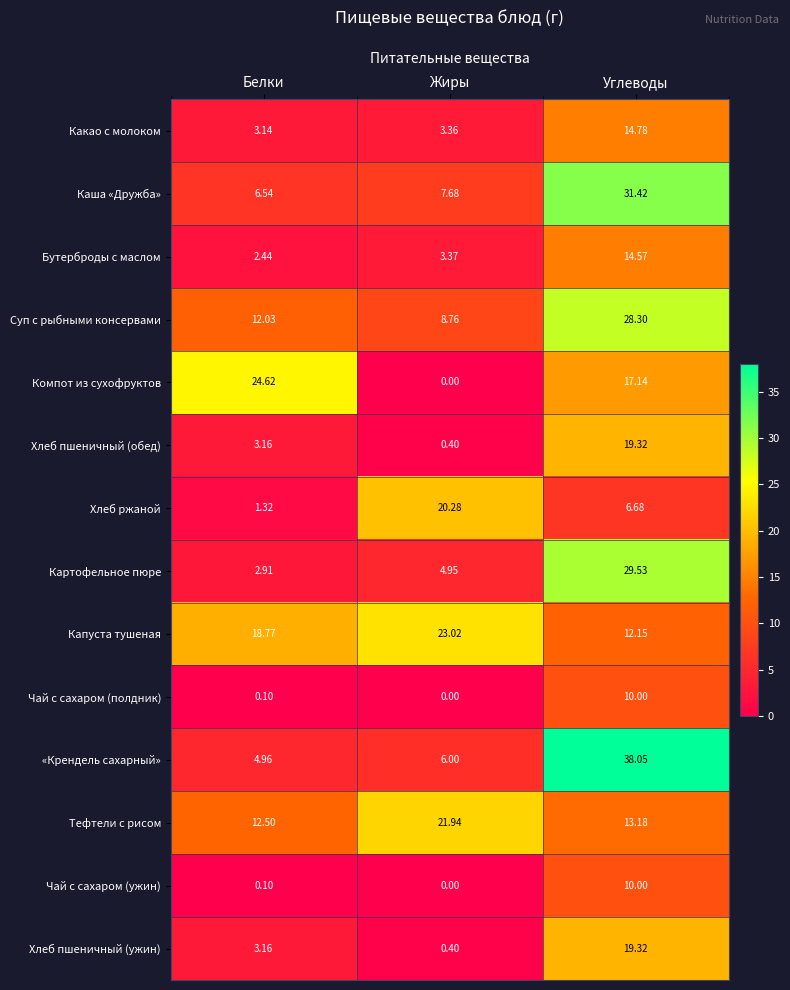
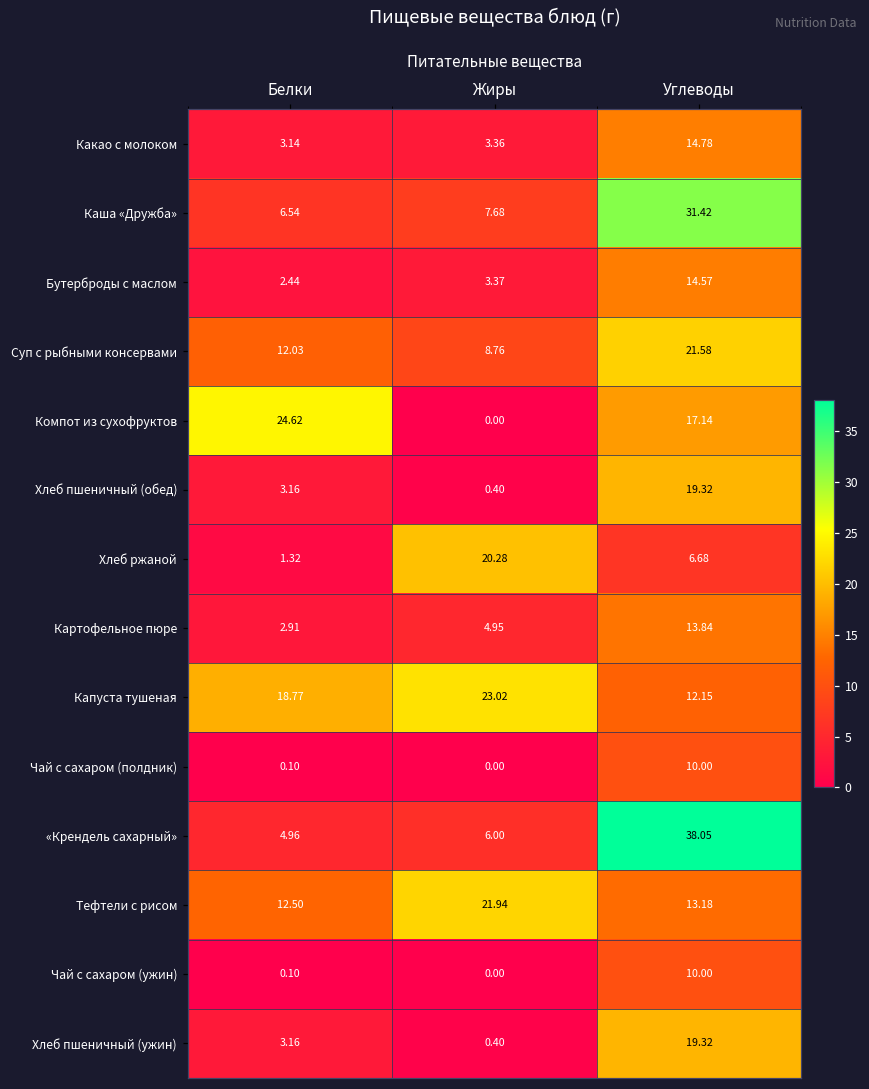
  {
    "Какао с молоком": {
      "Белки": 3.14,
      "Жиры": 3.36,
      "Углеводы": 14.78
    },
    "Каша «Дружба»": {
      "Белки": 6.54,
      "Жиры": 7.68,
      "Углеводы": 31.42
    },
    "Бутерброды с маслом": {
      "Белки": 2.44,
      "Жиры": 3.37,
      "Углеводы": 14.57
    },
    "Суп с рыбными консервами": {
      "Белки": 12.03,
      "Жиры": 8.76,
-     "Углеводы": 28.30
+     "Углеводы": 21.58
    },
    "Компот из сухофруктов": {
      "Белки": 24.62,
      "Жиры": 0.00,
      "Углеводы": 17.14
    },
    "Хлеб пшеничный (обед)": {
      "Белки": 3.16,
      "Жиры": 0.40,
      "Углеводы": 19.32
    },
    "Хлеб ржаной": {
      "Белки": 1.32,
      "Жиры": 20.28,
      "Углеводы": 6.68
    },
    "Картофельное пюре": {
      "Белки": 2.91,
      "Жиры": 4.95,
-     "Углеводы": 29.53
+     "Углеводы": 13.84
    },
    "Капуста тушеная": {
      "Белки": 18.77,
      "Жиры": 23.02,
      "Углеводы": 12.15
    },
    "Чай с сахаром (полдник)": {
      "Белки": 0.10,
      "Жиры": 0.00,
      "Углеводы": 10.00
    },
    "«Крендель сахарный»": {
      "Белки": 4.96,
      "Жиры": 6.00,
      "Углеводы": 38.05
    },
    "Тефтели с рисом": {
      "Белки": 12.50,
      "Жиры": 21.94,
      "Углеводы": 13.18
    },
    "Чай с сахаром (ужин)": {
      "Белки": 0.10,
      "Жиры": 0.00,
      "Углеводы": 10.00
    },
    "Хлеб пшеничный (ужин)": {
      "Белки": 3.16,
      "Жиры": 0.40,
      "Углеводы": 19.32
    }
  }
